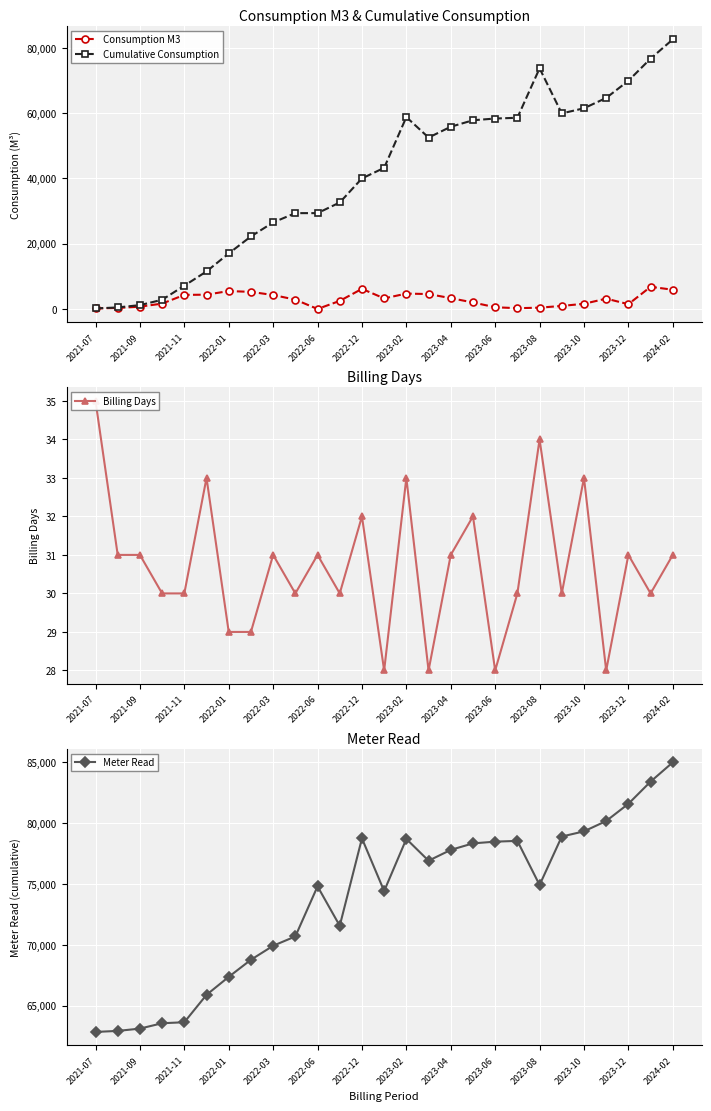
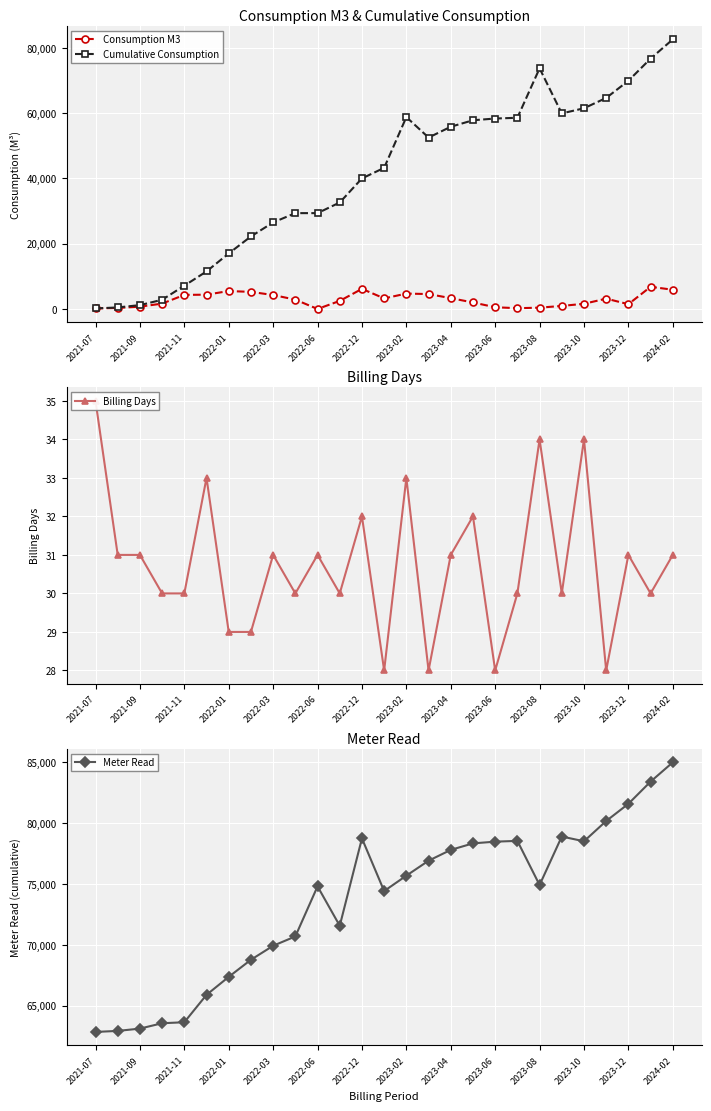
  {
    "Consumption M3 & Cumulative Consumption": {
      "Consumption M3": {
        "2021-11": "4,000",
        "2022-01": "5,000",
        "2022-03": "4,000",
        "2022-06": "0",
        "2022-12": "6,000",
        "2023-02": "5,000",
        "2023-04": "3,000",
        "2023-06": "1,000",
        "2023-08": "0",
        "2023-10": "2,000",
        "2023-12": "1,000",
        "2024-02": "6,000"
      },
      "Cumulative Consumption": {
        "2021-11": "7,000",
        "2022-01": "17,000",
        "2022-03": "27,000",
        "2022-06": "29,000",
        "2022-12": "40,000",
        "2023-02": "59,000",
        "2023-04": "56,000",
        "2023-06": "58,000",
        "2023-08": "74,000",
        "2023-10": "62,000",
        "2023-12": "70,000",
        "2024-02": "83,000"
      }
    },
    "Billing Days": {
      "2021-09": "31",
      "2021-11": "30",
      "2022-01": "29",
      "2022-03": "31",
      "2022-06": "31",
      "2022-12": "32",
      "2023-02": "33",
      "2023-04": "31",
      "2023-06": "28",
      "2023-08": "34",
-     "2023-10": "33",
+     "2023-10": "34",
      "2023-12": "31",
      "2024-02": "31"
    },
    "Meter Read": {
      "2021-07": "62,800",
      "2021-09": "63,100",
      "2021-11": "63,600",
      "2022-01": "67,400",
      "2022-03": "69,900",
      "2022-06": "74,800",
      "2022-12": "78,800",
-     "2023-02": "78,700",
+     "2023-02": "75,700",
      "2023-04": "77,800",
      "2023-06": "78,500",
      "2023-08": "74,900",
-     "2023-10": "79,300",
+     "2023-10": "78,500",
      "2023-12": "81,600",
      "2024-02": "85,000"
    }
  }
